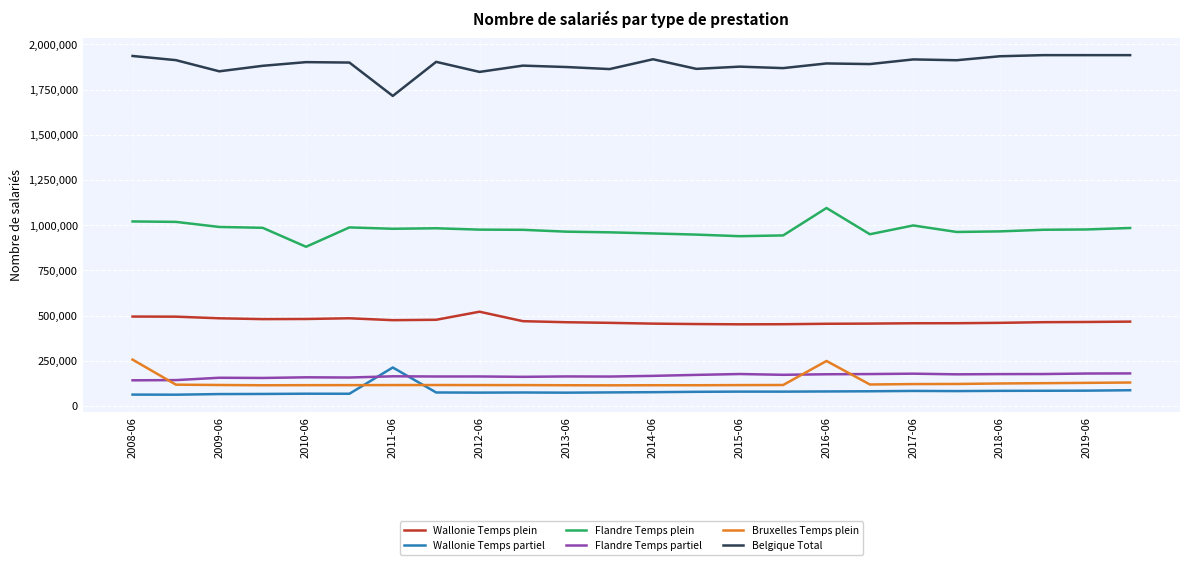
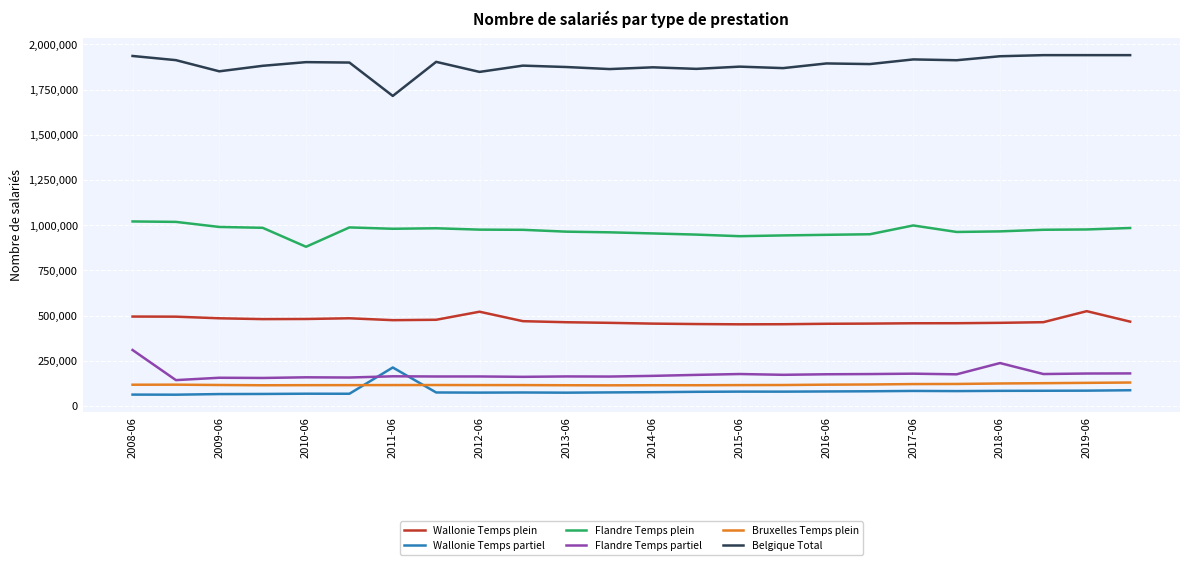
  {
    "Wallonie Temps plein": {
      "2008-06": "500,000",
      "2009-06": "490,000",
      "2010-06": "480,000",
      "2011-06": "480,000",
      "2012-06": "520,000",
      "2013-06": "460,000",
      "2014-06": "460,000",
      "2015-06": "450,000",
      "2016-06": "460,000",
      "2017-06": "460,000",
      "2018-06": "460,000",
-     "2019-06": "470,000"
+     "2019-06": "530,000"
    },
    "Wallonie Temps partiel": {
      "2008-06": "60,000",
      "2009-06": "70,000",
      "2010-06": "70,000",
      "2011-06": "210,000",
      "2012-06": "80,000",
      "2013-06": "70,000",
      "2014-06": "80,000",
      "2015-06": "80,000",
      "2016-06": "80,000",
      "2017-06": "80,000",
      "2018-06": "90,000",
      "2019-06": "90,000"
    },
    "Flandre Temps plein": {
      "2008-06": "1,020,000",
      "2009-06": "990,000",
      "2010-06": "880,000",
      "2011-06": "980,000",
      "2012-06": "980,000",
      "2013-06": "960,000",
      "2014-06": "950,000",
      "2015-06": "940,000",
-     "2016-06": "1,100,000",
+     "2016-06": "950,000",
      "2017-06": "1,000,000",
      "2018-06": "970,000",
      "2019-06": "980,000"
    },
    "Flandre Temps partiel": {
-     "2008-06": "140,000",
+     "2008-06": "310,000",
      "2009-06": "160,000",
      "2010-06": "160,000",
      "2011-06": "170,000",
      "2012-06": "160,000",
      "2013-06": "160,000",
      "2014-06": "170,000",
      "2015-06": "180,000",
      "2016-06": "180,000",
      "2017-06": "180,000",
-     "2018-06": "180,000",
+     "2018-06": "240,000",
      "2019-06": "180,000"
    },
    "Bruxelles Temps plein": {
-     "2008-06": "260,000",
+     "2008-06": "120,000",
      "2009-06": "120,000",
      "2010-06": "120,000",
      "2011-06": "120,000",
      "2012-06": "120,000",
      "2013-06": "120,000",
      "2014-06": "120,000",
      "2015-06": "120,000",
-     "2016-06": "250,000",
+     "2016-06": "120,000",
      "2017-06": "120,000",
      "2018-06": "130,000",
      "2019-06": "130,000"
    },
    "Belgique Total": {
      "2008-06": "1,940,000",
      "2009-06": "1,850,000",
      "2010-06": "1,900,000",
      "2011-06": "1,710,000",
      "2012-06": "1,850,000",
      "2013-06": "1,870,000",
-     "2014-06": "1,920,000",
+     "2014-06": "1,870,000",
      "2015-06": "1,880,000",
      "2016-06": "1,890,000",
      "2017-06": "1,920,000",
      "2018-06": "1,930,000",
      "2019-06": "1,940,000"
    }
  }
